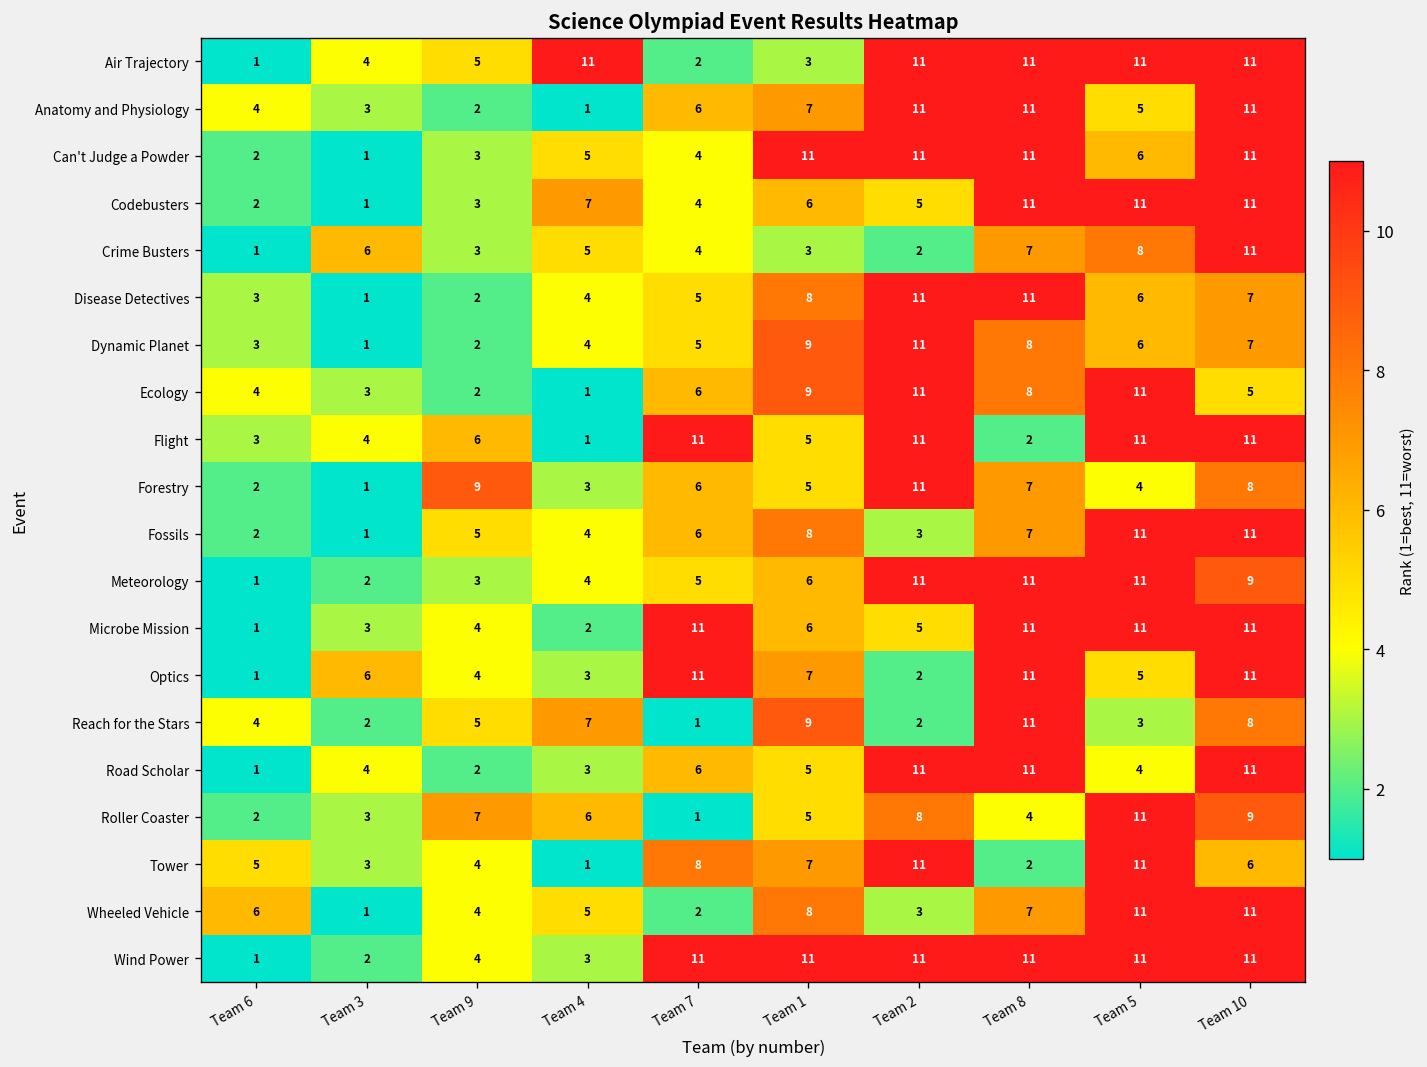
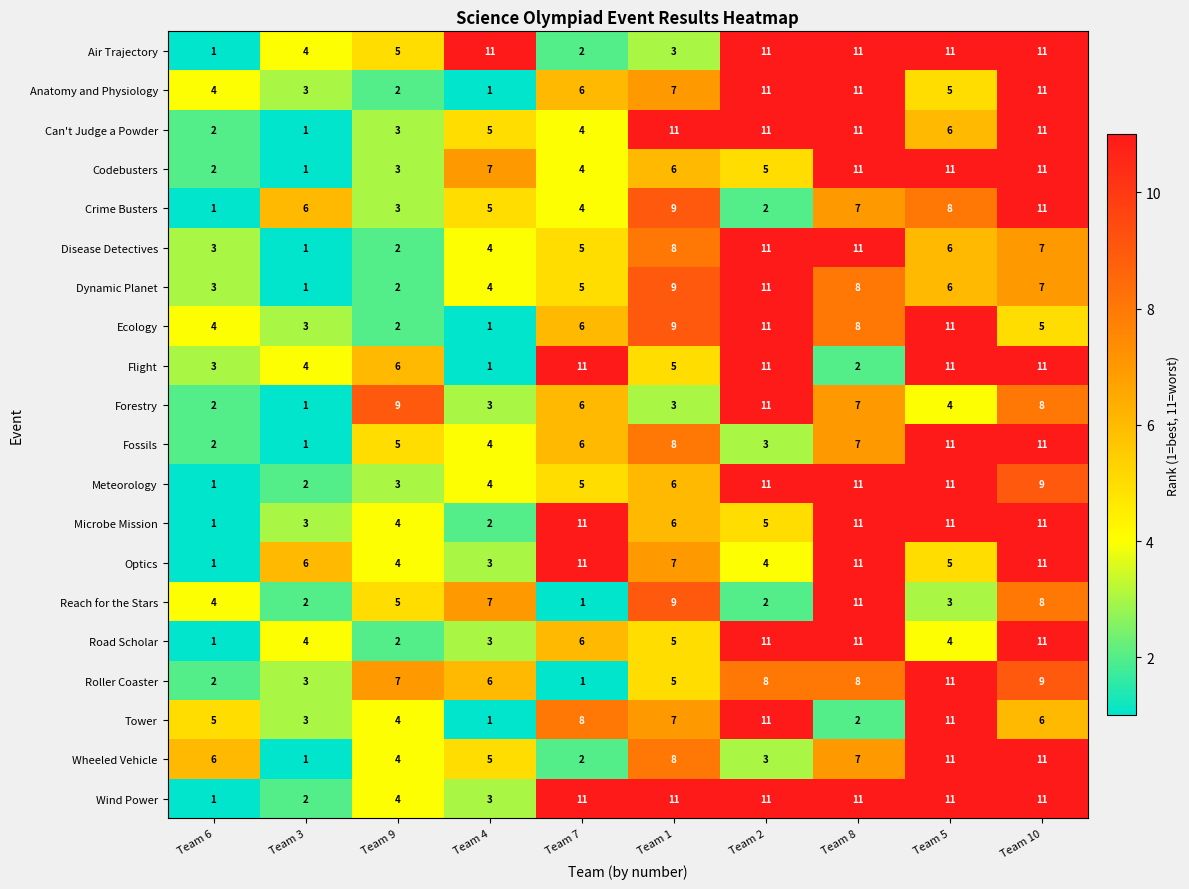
  {
    "Air Trajectory": {
      "Team 6": 1,
      "Team 3": 4,
      "Team 9": 5,
      "Team 4": 11,
      "Team 7": 2,
      "Team 1": 3,
      "Team 2": 11,
      "Team 8": 11,
      "Team 5": 11,
      "Team 10": 11
    },
    "Anatomy and Physiology": {
      "Team 6": 4,
      "Team 3": 3,
      "Team 9": 2,
      "Team 4": 1,
      "Team 7": 6,
      "Team 1": 7,
      "Team 2": 11,
      "Team 8": 11,
      "Team 5": 5,
      "Team 10": 11
    },
    "Can't Judge a Powder": {
      "Team 6": 2,
      "Team 3": 1,
      "Team 9": 3,
      "Team 4": 5,
      "Team 7": 4,
      "Team 1": 11,
      "Team 2": 11,
      "Team 8": 11,
      "Team 5": 6,
      "Team 10": 11
    },
    "Codebusters": {
      "Team 6": 2,
      "Team 3": 1,
      "Team 9": 3,
      "Team 4": 7,
      "Team 7": 4,
      "Team 1": 6,
      "Team 2": 5,
      "Team 8": 11,
      "Team 5": 11,
      "Team 10": 11
    },
    "Crime Busters": {
      "Team 6": 1,
      "Team 3": 6,
      "Team 9": 3,
      "Team 4": 5,
      "Team 7": 4,
-     "Team 1": 3,
+     "Team 1": 9,
      "Team 2": 2,
      "Team 8": 7,
      "Team 5": 8,
      "Team 10": 11
    },
    "Disease Detectives": {
      "Team 6": 3,
      "Team 3": 1,
      "Team 9": 2,
      "Team 4": 4,
      "Team 7": 5,
      "Team 1": 8,
      "Team 2": 11,
      "Team 8": 11,
      "Team 5": 6,
      "Team 10": 7
    },
    "Dynamic Planet": {
      "Team 6": 3,
      "Team 3": 1,
      "Team 9": 2,
      "Team 4": 4,
      "Team 7": 5,
      "Team 1": 9,
      "Team 2": 11,
      "Team 8": 8,
      "Team 5": 6,
      "Team 10": 7
    },
    "Ecology": {
      "Team 6": 4,
      "Team 3": 3,
      "Team 9": 2,
      "Team 4": 1,
      "Team 7": 6,
      "Team 1": 9,
      "Team 2": 11,
      "Team 8": 8,
      "Team 5": 11,
      "Team 10": 5
    },
    "Flight": {
      "Team 6": 3,
      "Team 3": 4,
      "Team 9": 6,
      "Team 4": 1,
      "Team 7": 11,
      "Team 1": 5,
      "Team 2": 11,
      "Team 8": 2,
      "Team 5": 11,
      "Team 10": 11
    },
    "Forestry": {
      "Team 6": 2,
      "Team 3": 1,
      "Team 9": 9,
      "Team 4": 3,
      "Team 7": 6,
-     "Team 1": 5,
+     "Team 1": 3,
      "Team 2": 11,
      "Team 8": 7,
      "Team 5": 4,
      "Team 10": 8
    },
    "Fossils": {
      "Team 6": 2,
      "Team 3": 1,
      "Team 9": 5,
      "Team 4": 4,
      "Team 7": 6,
      "Team 1": 8,
      "Team 2": 3,
      "Team 8": 7,
      "Team 5": 11,
      "Team 10": 11
    },
    "Meteorology": {
      "Team 6": 1,
      "Team 3": 2,
      "Team 9": 3,
      "Team 4": 4,
      "Team 7": 5,
      "Team 1": 6,
      "Team 2": 11,
      "Team 8": 11,
      "Team 5": 11,
      "Team 10": 9
    },
    "Microbe Mission": {
      "Team 6": 1,
      "Team 3": 3,
      "Team 9": 4,
      "Team 4": 2,
      "Team 7": 11,
      "Team 1": 6,
      "Team 2": 5,
      "Team 8": 11,
      "Team 5": 11,
      "Team 10": 11
    },
    "Optics": {
      "Team 6": 1,
      "Team 3": 6,
      "Team 9": 4,
      "Team 4": 3,
      "Team 7": 11,
      "Team 1": 7,
-     "Team 2": 2,
+     "Team 2": 4,
      "Team 8": 11,
      "Team 5": 5,
      "Team 10": 11
    },
    "Reach for the Stars": {
      "Team 6": 4,
      "Team 3": 2,
      "Team 9": 5,
      "Team 4": 7,
      "Team 7": 1,
      "Team 1": 9,
      "Team 2": 2,
      "Team 8": 11,
      "Team 5": 3,
      "Team 10": 8
    },
    "Road Scholar": {
      "Team 6": 1,
      "Team 3": 4,
      "Team 9": 2,
      "Team 4": 3,
      "Team 7": 6,
      "Team 1": 5,
      "Team 2": 11,
      "Team 8": 11,
      "Team 5": 4,
      "Team 10": 11
    },
    "Roller Coaster": {
      "Team 6": 2,
      "Team 3": 3,
      "Team 9": 7,
      "Team 4": 6,
      "Team 7": 1,
      "Team 1": 5,
      "Team 2": 8,
-     "Team 8": 4,
+     "Team 8": 8,
      "Team 5": 11,
      "Team 10": 9
    },
    "Tower": {
      "Team 6": 5,
      "Team 3": 3,
      "Team 9": 4,
      "Team 4": 1,
      "Team 7": 8,
      "Team 1": 7,
      "Team 2": 11,
      "Team 8": 2,
      "Team 5": 11,
      "Team 10": 6
    },
    "Wheeled Vehicle": {
      "Team 6": 6,
      "Team 3": 1,
      "Team 9": 4,
      "Team 4": 5,
      "Team 7": 2,
      "Team 1": 8,
      "Team 2": 3,
      "Team 8": 7,
      "Team 5": 11,
      "Team 10": 11
    },
    "Wind Power": {
      "Team 6": 1,
      "Team 3": 2,
      "Team 9": 4,
      "Team 4": 3,
      "Team 7": 11,
      "Team 1": 11,
      "Team 2": 11,
      "Team 8": 11,
      "Team 5": 11,
      "Team 10": 11
    }
  }
